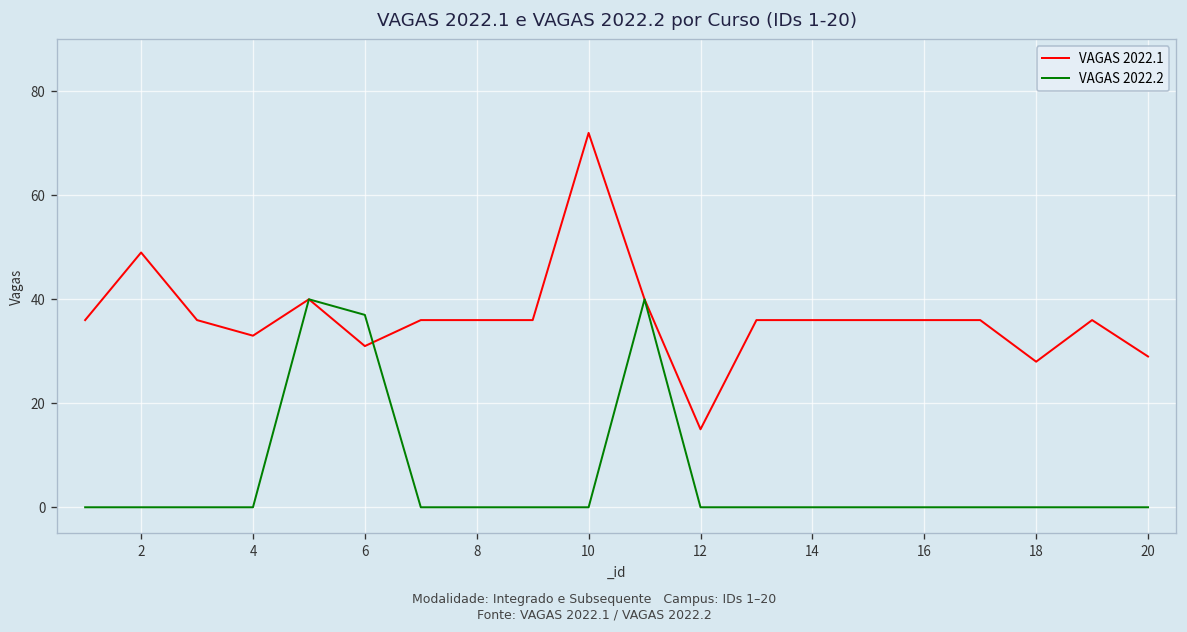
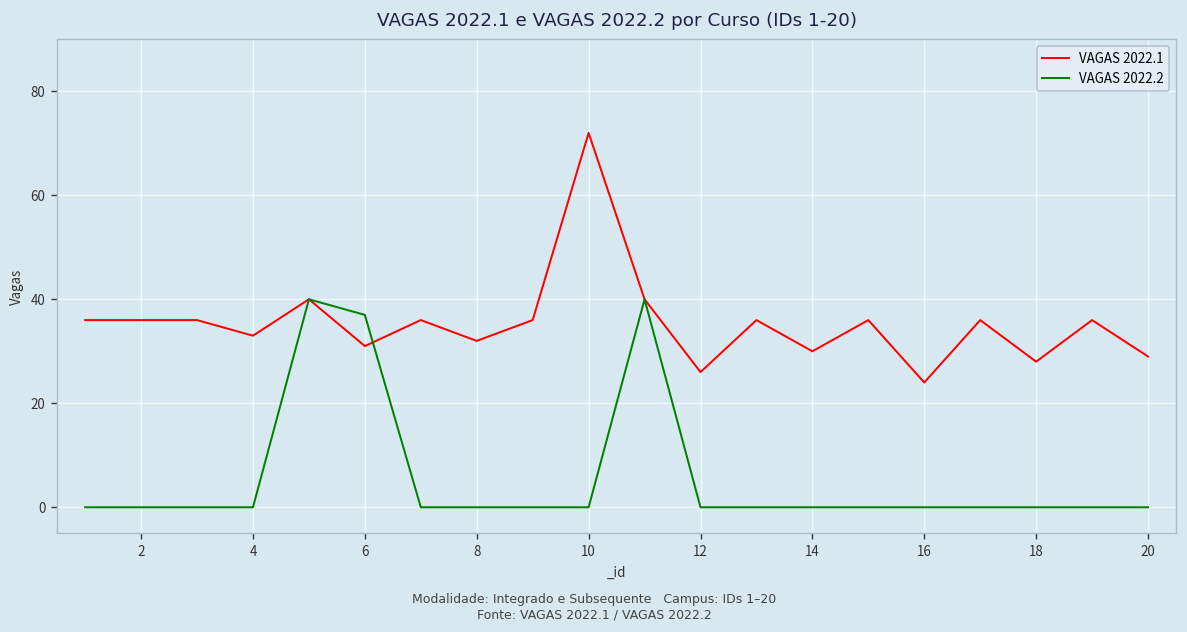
  {
    "VAGAS 2022.1": {
-     "2": 49,
+     "2": 36,
      "4": 33,
      "6": 31,
-     "8": 36,
+     "8": 32,
      "10": 72,
-     "12": 15,
-     "14": 36,
-     "16": 36,
+     "12": 26,
+     "14": 30,
+     "16": 24,
      "18": 28,
      "20": 29
    },
    "VAGAS 2022.2": {
      "2": 0,
      "4": 0,
      "6": 37,
      "8": 0,
      "10": 0,
      "12": 0,
      "14": 0,
      "16": 0,
      "18": 0,
      "20": 0
    }
  }
